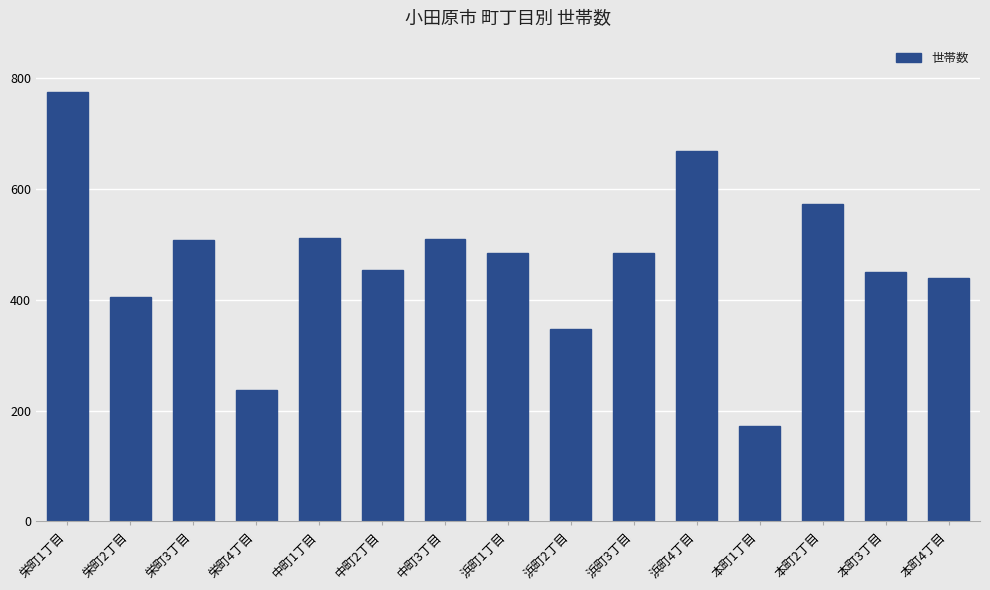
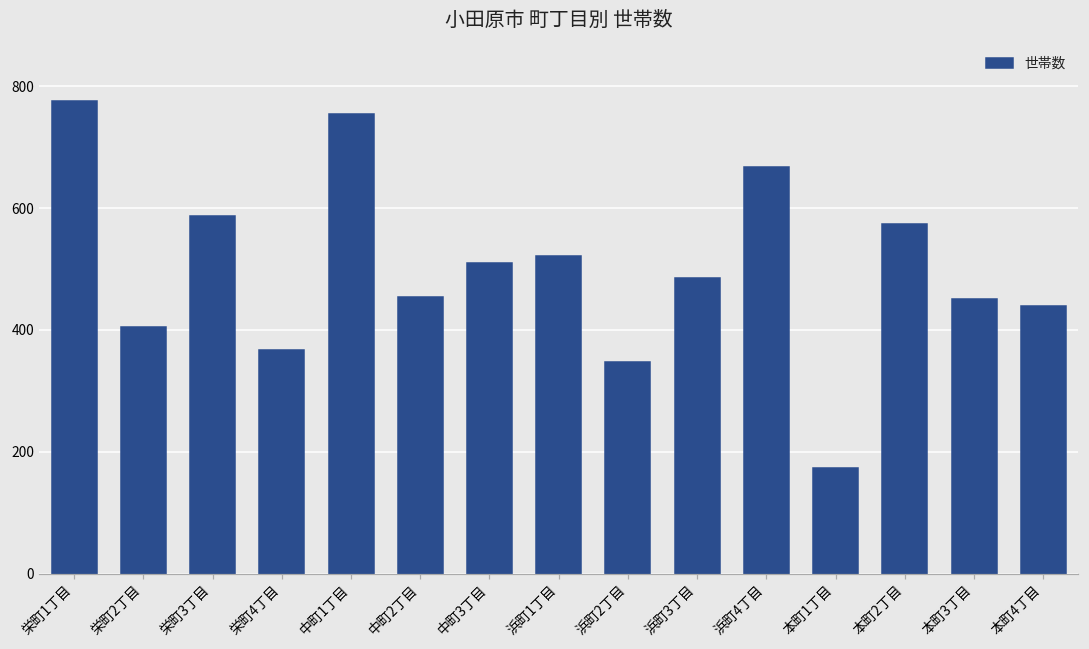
  {
    "栄町1丁目": 780,
    "栄町2丁目": 410,
-   "栄町3丁目": 510,
-   "栄町4丁目": 240,
-   "中町1丁目": 510,
+   "栄町3丁目": 590,
+   "栄町4丁目": 370,
+   "中町1丁目": 760,
    "中町2丁目": 450,
    "中町3丁目": 510,
-   "浜町1丁目": 490,
+   "浜町1丁目": 520,
    "浜町2丁目": 350,
    "浜町3丁目": 490,
    "浜町4丁目": 670,
    "本町1丁目": 170,
    "本町2丁目": 570,
    "本町3丁目": 450,
    "本町4丁目": 440
  }
